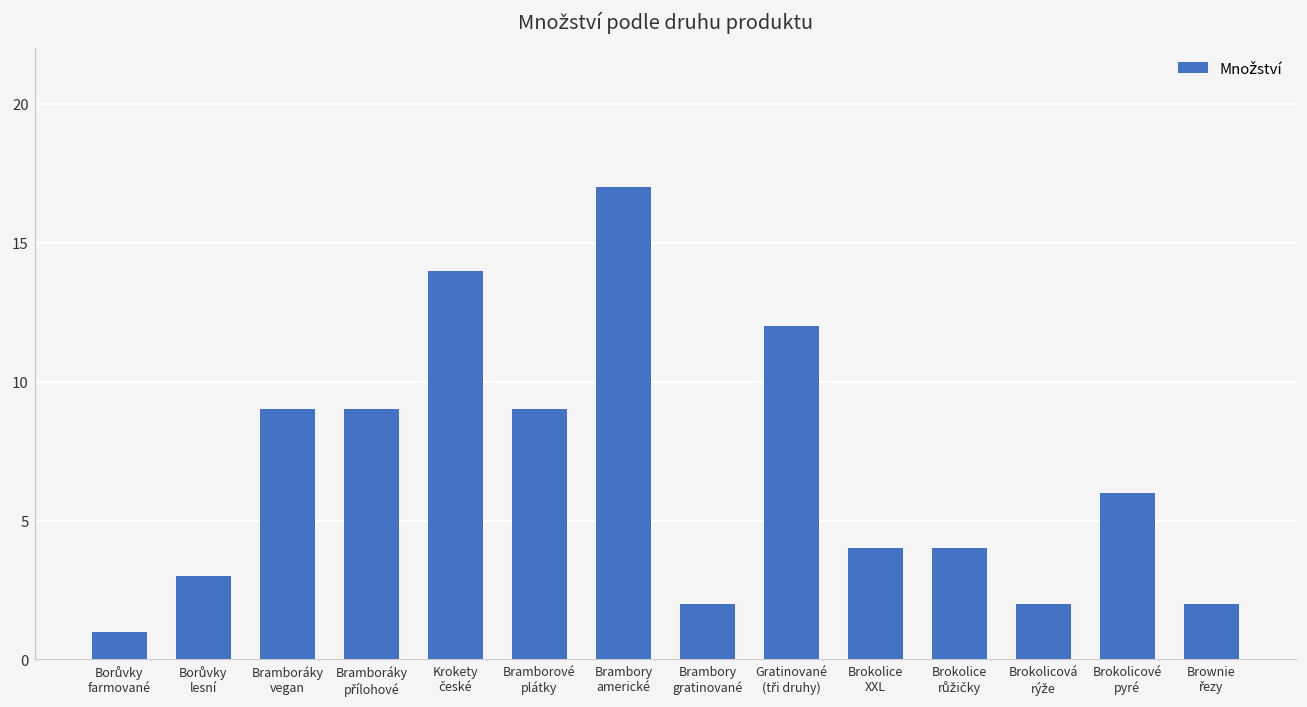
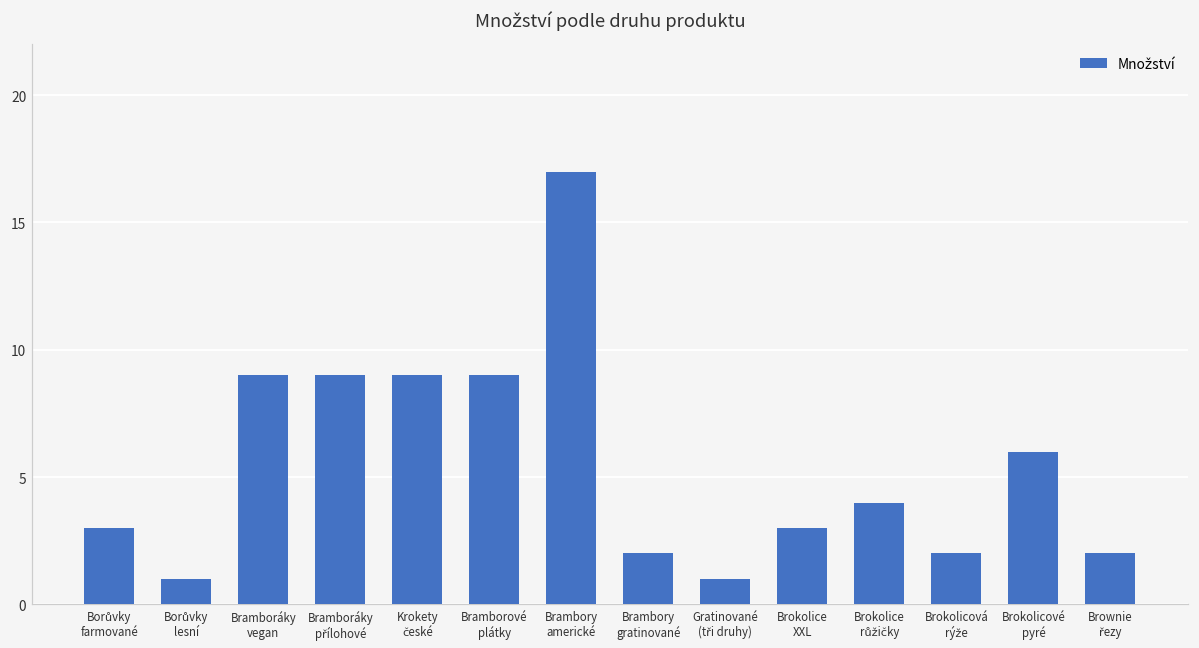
  {
-   "Borůvky farmované": 1,
-   "Borůvky lesní": 3,
+   "Borůvky farmované": 3,
+   "Borůvky lesní": 1,
    "Bramboráky vegan": 9,
    "Bramboráky přílohové": 9,
-   "Krokety české": 14,
+   "Krokety české": 9,
    "Bramborové plátky": 9,
    "Brambory americké": 17,
    "Brambory gratinované": 2,
-   "Gratinované (tři druhy)": 12,
-   "Brokolice XXL": 4,
+   "Gratinované (tři druhy)": 1,
+   "Brokolice XXL": 3,
    "Brokolice růžičky": 4,
    "Brokolicová rýže": 2,
    "Brokolicové pyré": 6,
    "Brownie řezy": 2
  }
